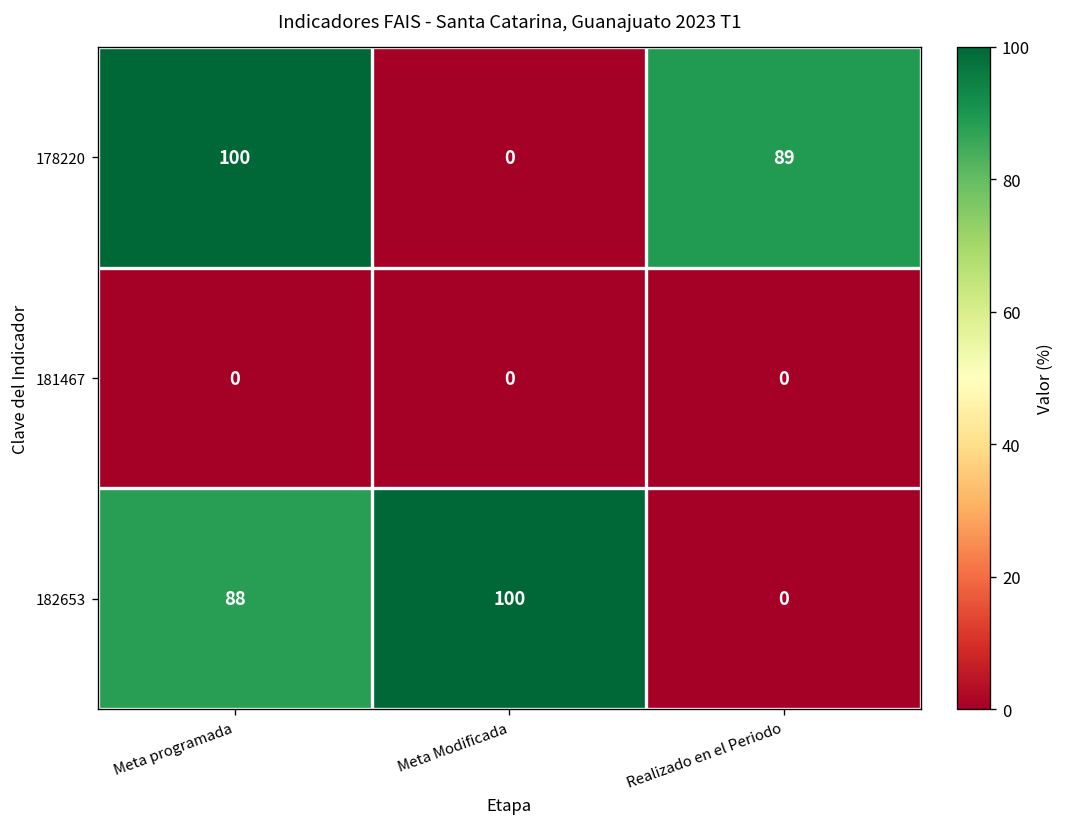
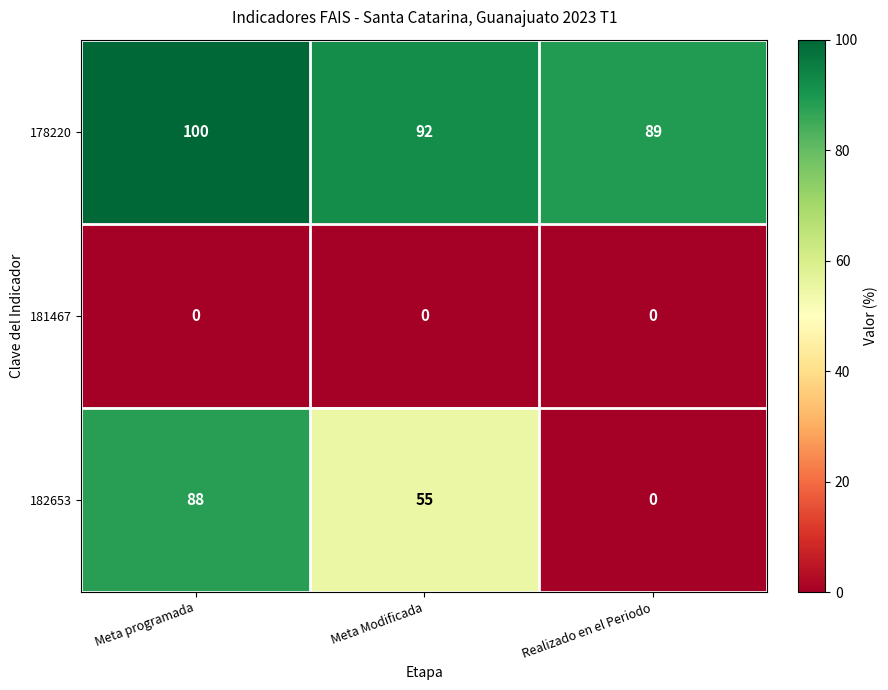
  {
    "178220": {
      "Meta programada": 100,
-     "Meta Modificada": 0,
+     "Meta Modificada": 92,
      "Realizado en el Periodo": 89
    },
    "181467": {
      "Meta programada": 0,
      "Meta Modificada": 0,
      "Realizado en el Periodo": 0
    },
    "182653": {
      "Meta programada": 88,
-     "Meta Modificada": 100,
+     "Meta Modificada": 55,
      "Realizado en el Periodo": 0
    }
  }
